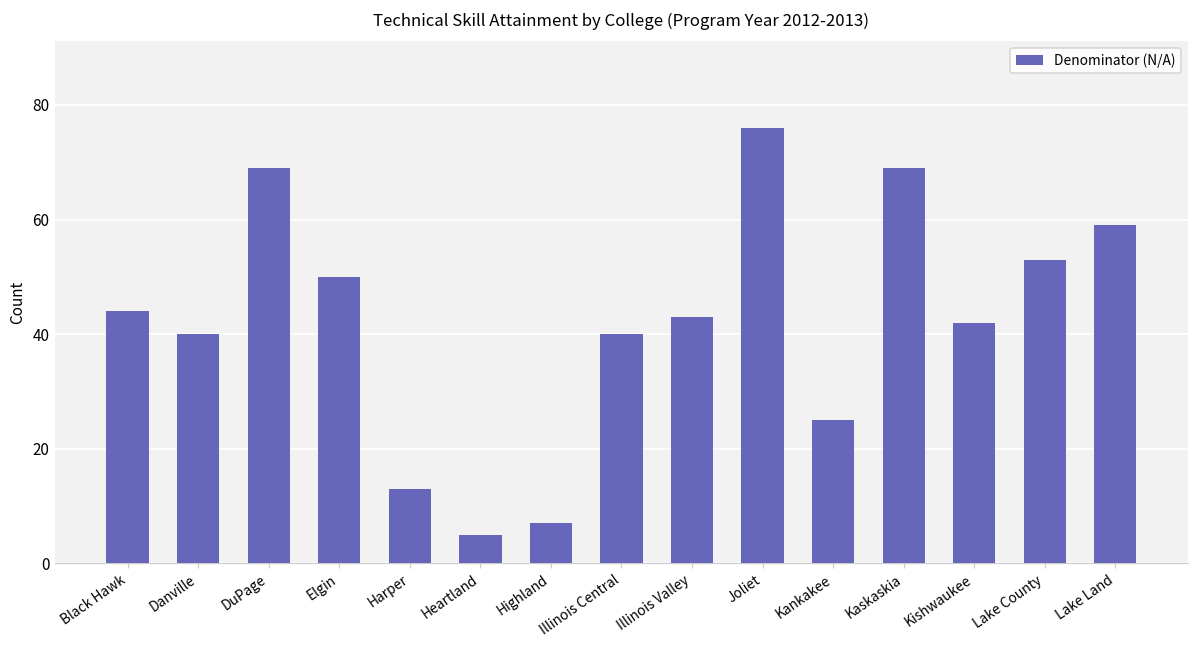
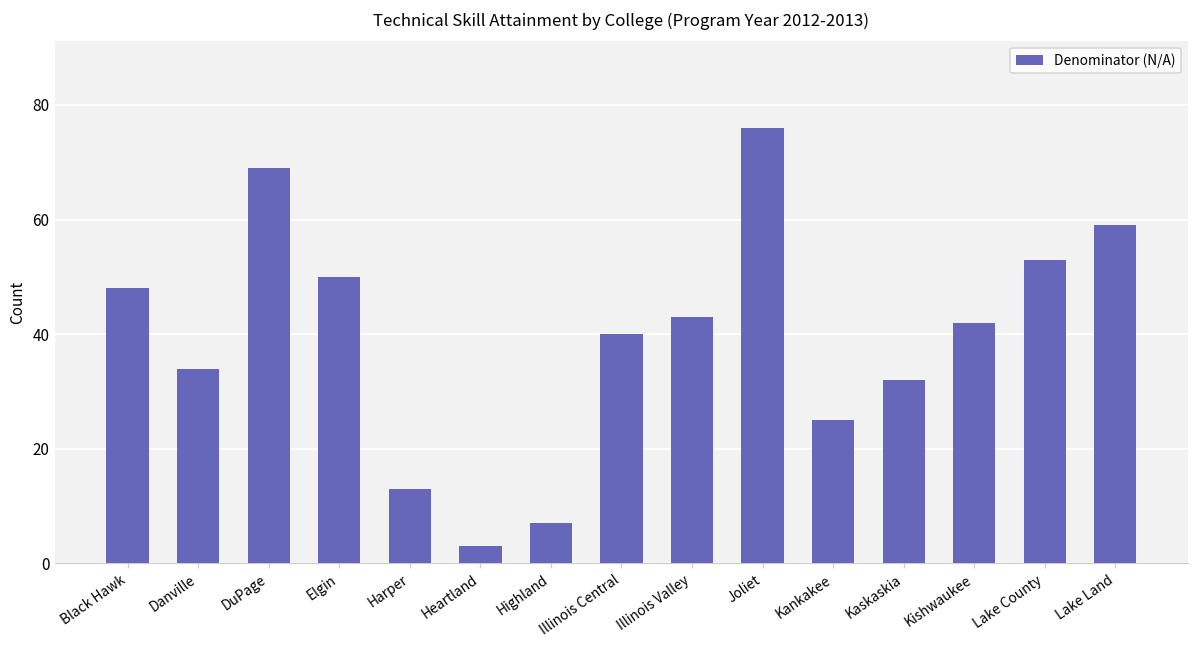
  {
-   "Black Hawk": 44,
-   "Danville": 40,
+   "Black Hawk": 48,
+   "Danville": 34,
    "DuPage": 69,
    "Elgin": 50,
    "Harper": 13,
-   "Heartland": 5,
+   "Heartland": 3,
    "Highland": 7,
    "Illinois Central": 40,
    "Illinois Valley": 43,
    "Joliet": 76,
    "Kankakee": 25,
-   "Kaskaskia": 69,
+   "Kaskaskia": 32,
    "Kishwaukee": 42,
    "Lake County": 53,
    "Lake Land": 59
  }
